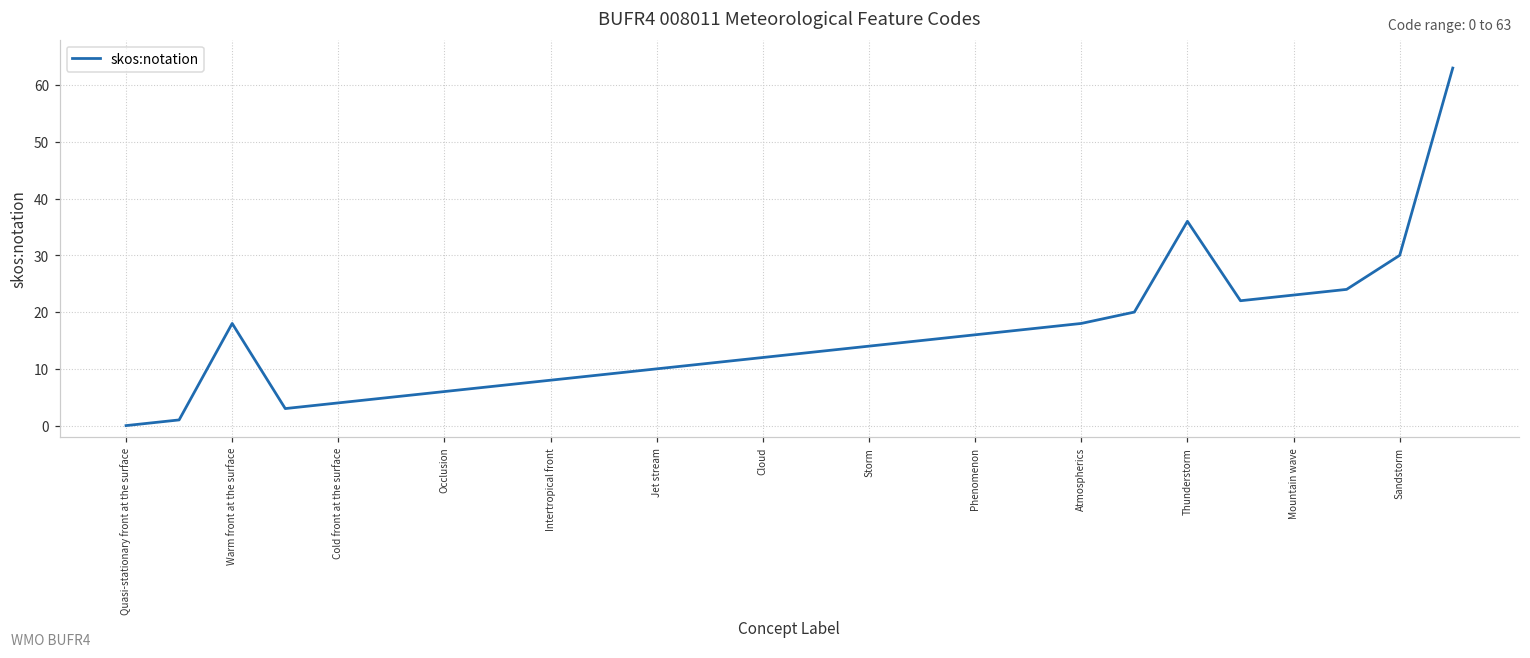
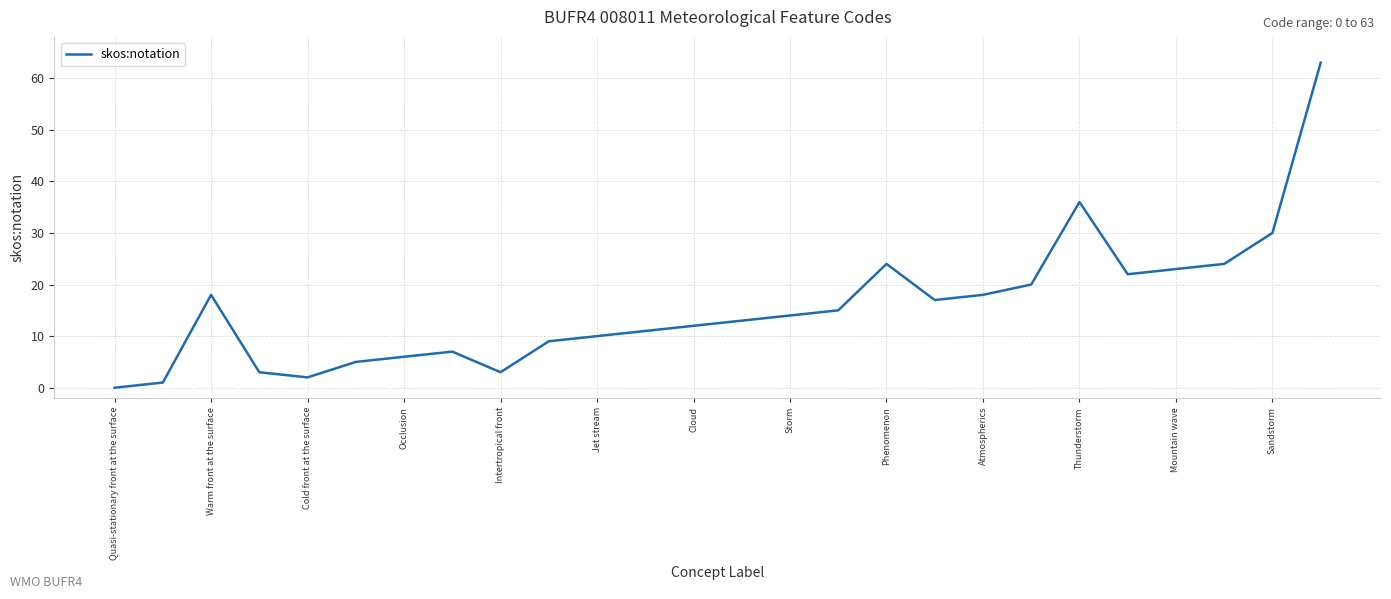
  {
    "Quasi-stationary front at the surface": 0,
    "Warm front at the surface": 18,
-   "Cold front at the surface": 4,
+   "Cold front at the surface": 2,
    "Occlusion": 6,
-   "Intertropical front": 8,
+   "Intertropical front": 3,
    "Jet stream": 10,
    "Cloud": 12,
    "Storm": 14,
-   "Phenomenon": 16,
+   "Phenomenon": 24,
    "Atmospherics": 18,
    "Thunderstorm": 36,
    "Mountain wave": 23,
    "Sandstorm": 30
  }
